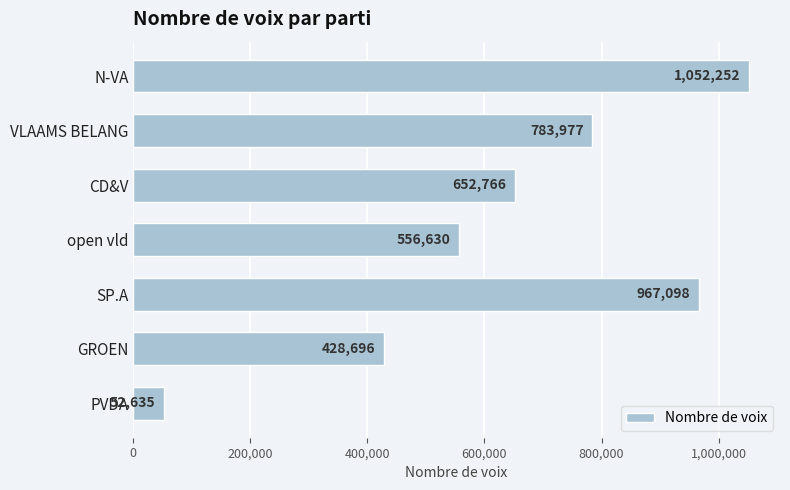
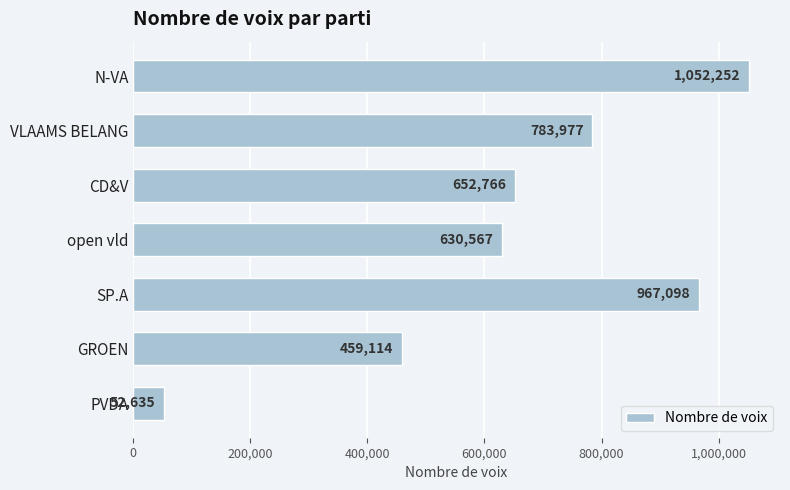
  {
    "N-VA": "1,052,252",
    "VLAAMS BELANG": "783,977",
    "CD&V": "652,766",
-   "open vld": "556,630",
+   "open vld": "630,567",
    "SP.A": "967,098",
-   "GROEN": "428,696",
+   "GROEN": "459,114",
    "PVDA": "52,635"
  }
